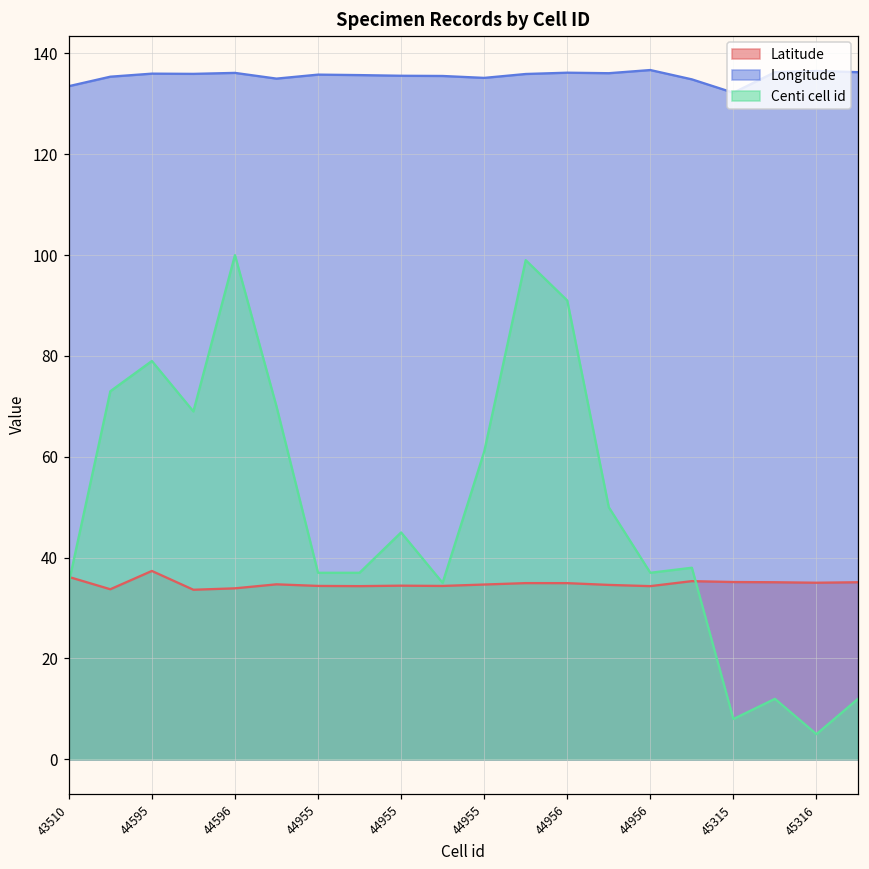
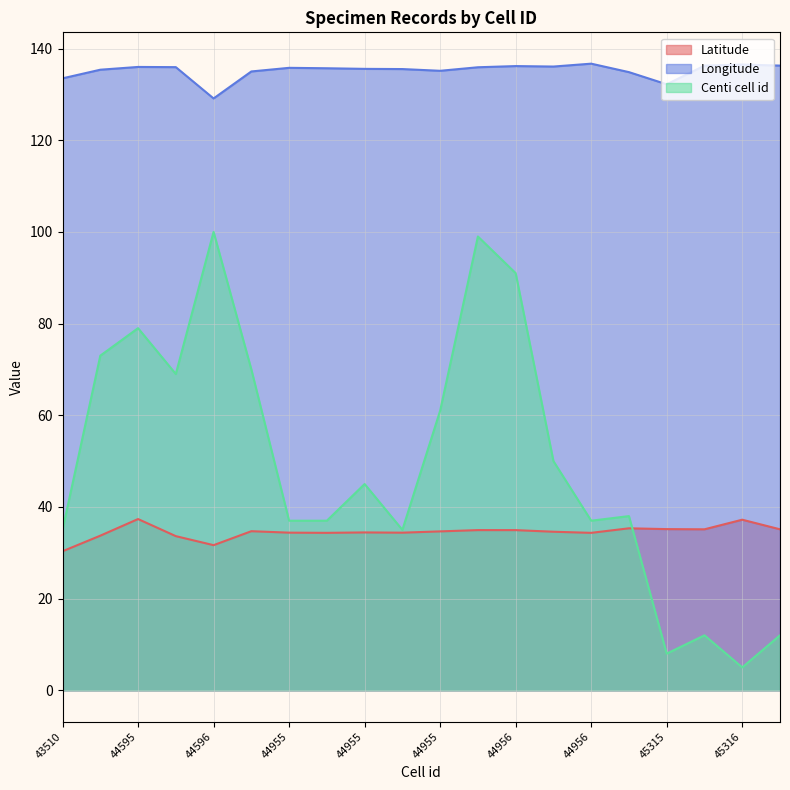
  {
    "Latitude": {
-     "43510": 36,
+     "43510": 30,
      "44595": 37,
-     "44596": 34,
+     "44596": 32,
      "45315": 35,
-     "45316": 35
+     "45316": 37
    },
    "Longitude": {
      "43510": 134,
      "44595": 136,
-     "44596": 136
+     "44596": 129
    },
    "Centi cell id": {
      "43510": 35,
      "44595": 79,
      "44596": 100,
      "45315": 8,
      "45316": 5
    }
  }
